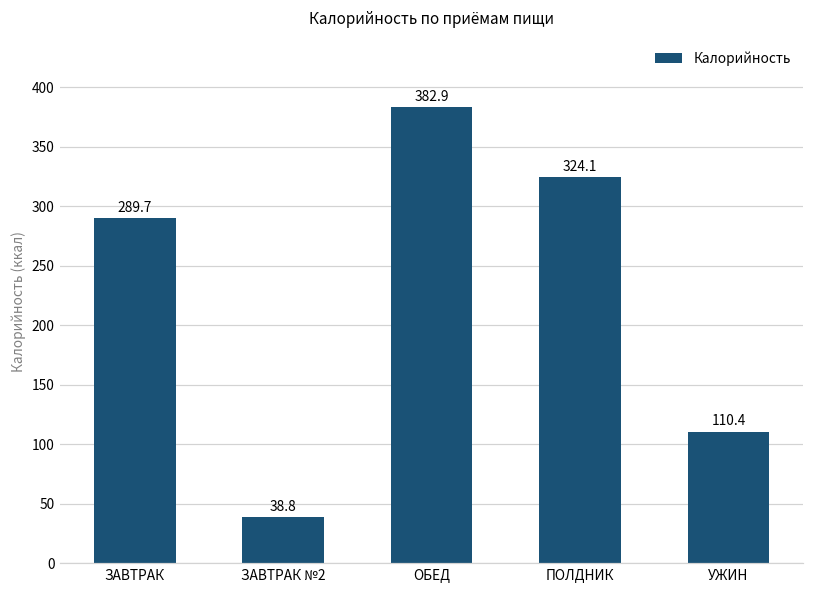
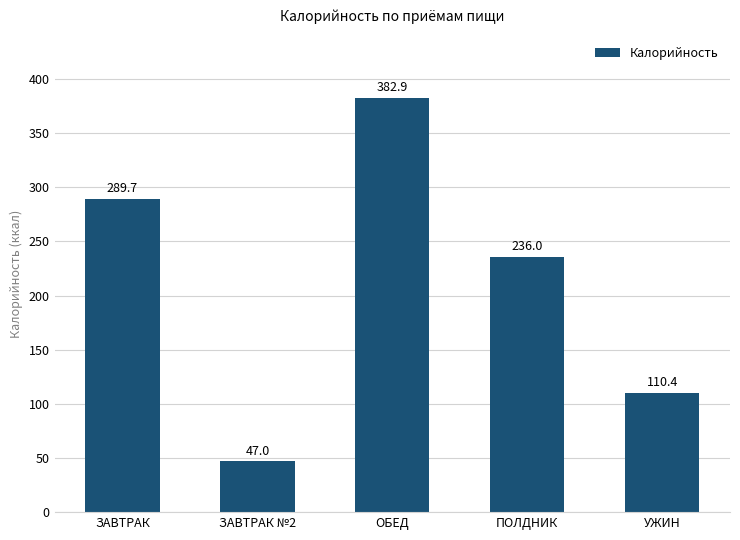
  {
    "ЗАВТРАК": 289.7,
-   "ЗАВТРАК №2": 38.8,
+   "ЗАВТРАК №2": 47.0,
    "ОБЕД": 382.9,
-   "ПОЛДНИК": 324.1,
+   "ПОЛДНИК": 236.0,
    "УЖИН": 110.4
  }
